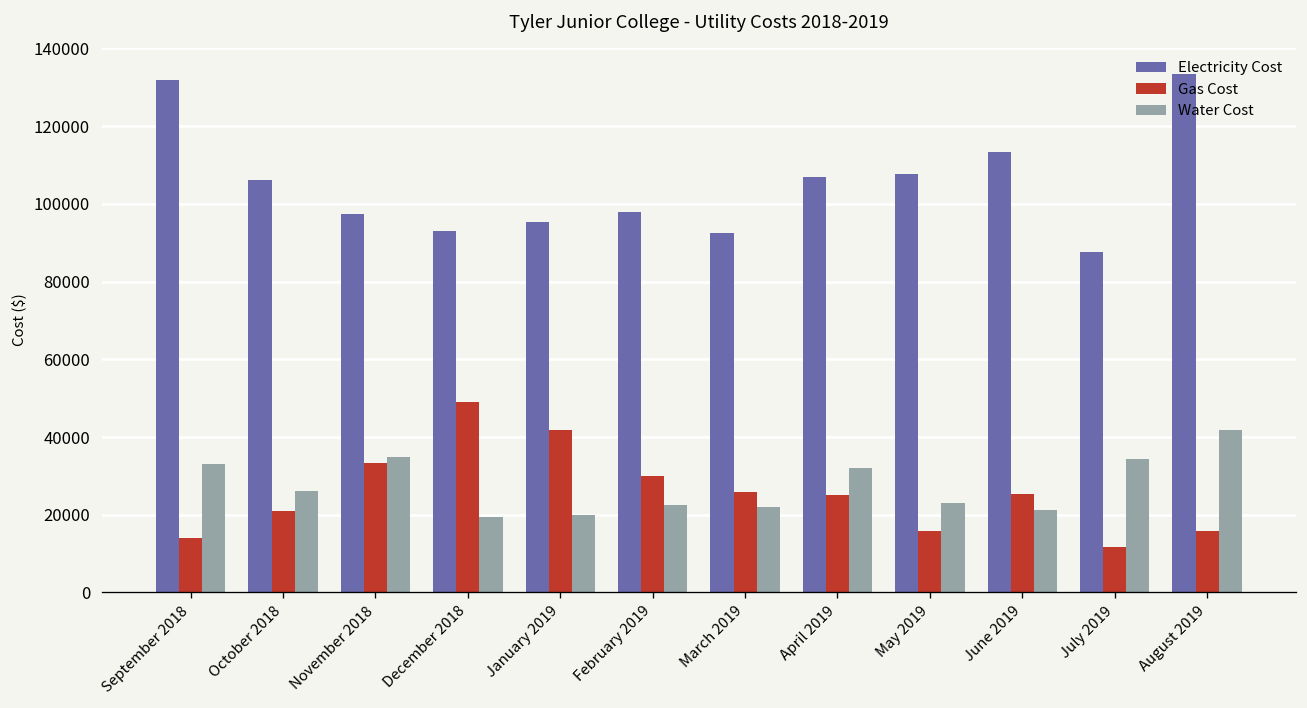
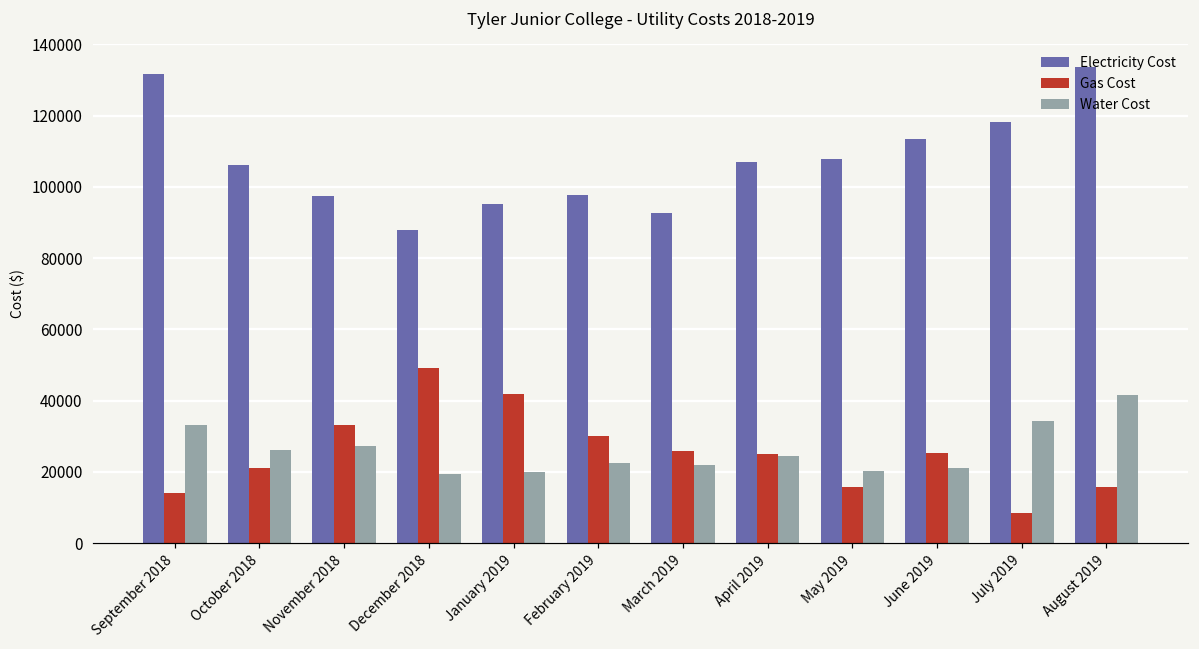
  {
    "Electricity Cost": {
      "September 2018": 132000,
      "October 2018": 106000,
      "November 2018": 97000,
-     "December 2018": 93000,
+     "December 2018": 88000,
      "January 2019": 95000,
      "February 2019": 98000,
      "March 2019": 93000,
      "April 2019": 107000,
      "May 2019": 108000,
      "June 2019": 113000,
-     "July 2019": 88000,
+     "July 2019": 118000,
      "August 2019": 134000
    },
    "Gas Cost": {
      "September 2018": 14000,
      "October 2018": 21000,
      "November 2018": 33000,
      "December 2018": 49000,
      "January 2019": 42000,
      "February 2019": 30000,
      "March 2019": 26000,
      "April 2019": 25000,
      "May 2019": 16000,
      "June 2019": 25000,
-     "July 2019": 12000,
+     "July 2019": 9000,
      "August 2019": 16000
    },
    "Water Cost": {
      "September 2018": 33000,
      "October 2018": 26000,
-     "November 2018": 35000,
+     "November 2018": 27000,
      "December 2018": 19000,
      "January 2019": 20000,
      "February 2019": 23000,
      "March 2019": 22000,
-     "April 2019": 32000,
-     "May 2019": 23000,
+     "April 2019": 25000,
+     "May 2019": 20000,
      "June 2019": 21000,
      "July 2019": 34000,
      "August 2019": 42000
    }
  }
